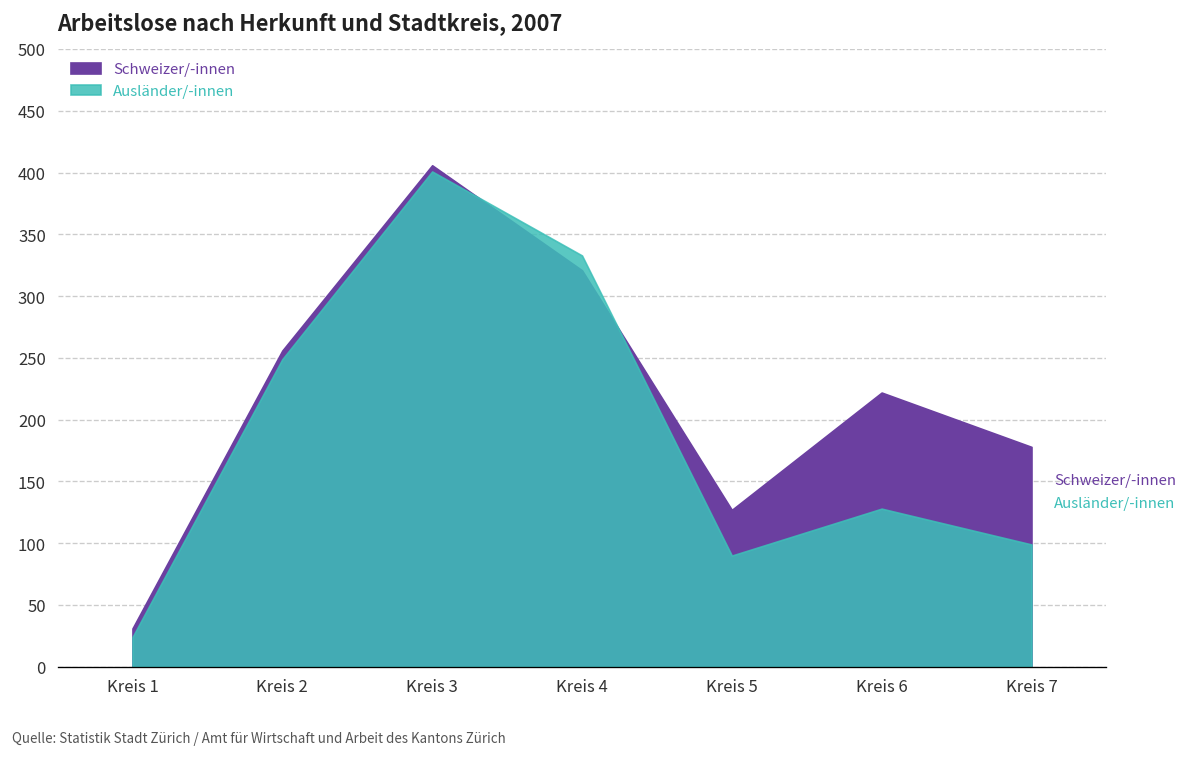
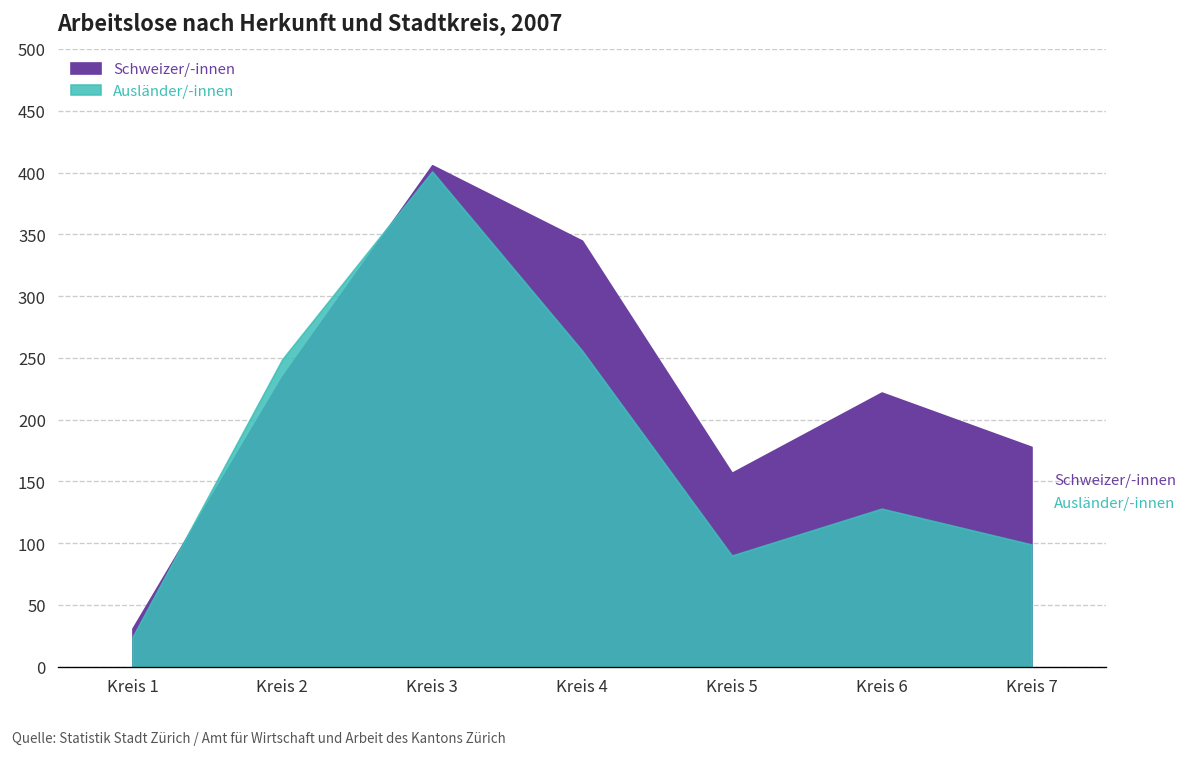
  {
    "Schweizer/-innen": {
      "Kreis 1": 31,
-     "Kreis 2": 256,
+     "Kreis 2": 235,
      "Kreis 3": 406,
-     "Kreis 4": 321,
-     "Kreis 5": 127,
+     "Kreis 4": 345,
+     "Kreis 5": 157,
      "Kreis 6": 222,
      "Kreis 7": 178
    },
    "Ausländer/-innen": {
      "Kreis 1": 24,
      "Kreis 2": 249,
      "Kreis 3": 401,
-     "Kreis 4": 333,
+     "Kreis 4": 256,
      "Kreis 5": 90,
      "Kreis 6": 128,
      "Kreis 7": 99
    }
  }
